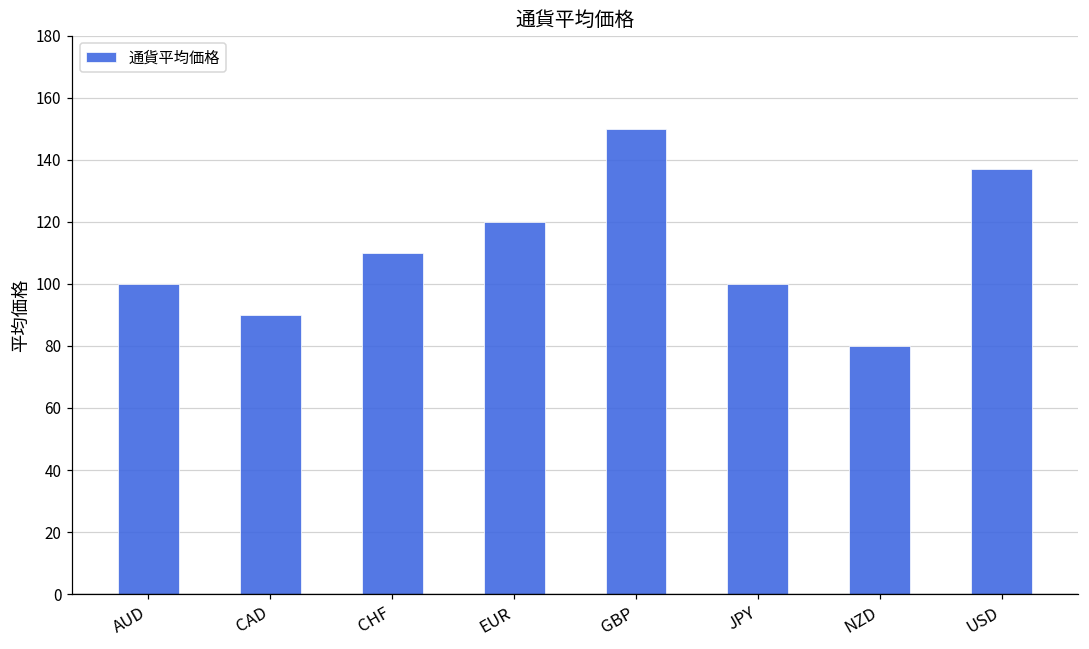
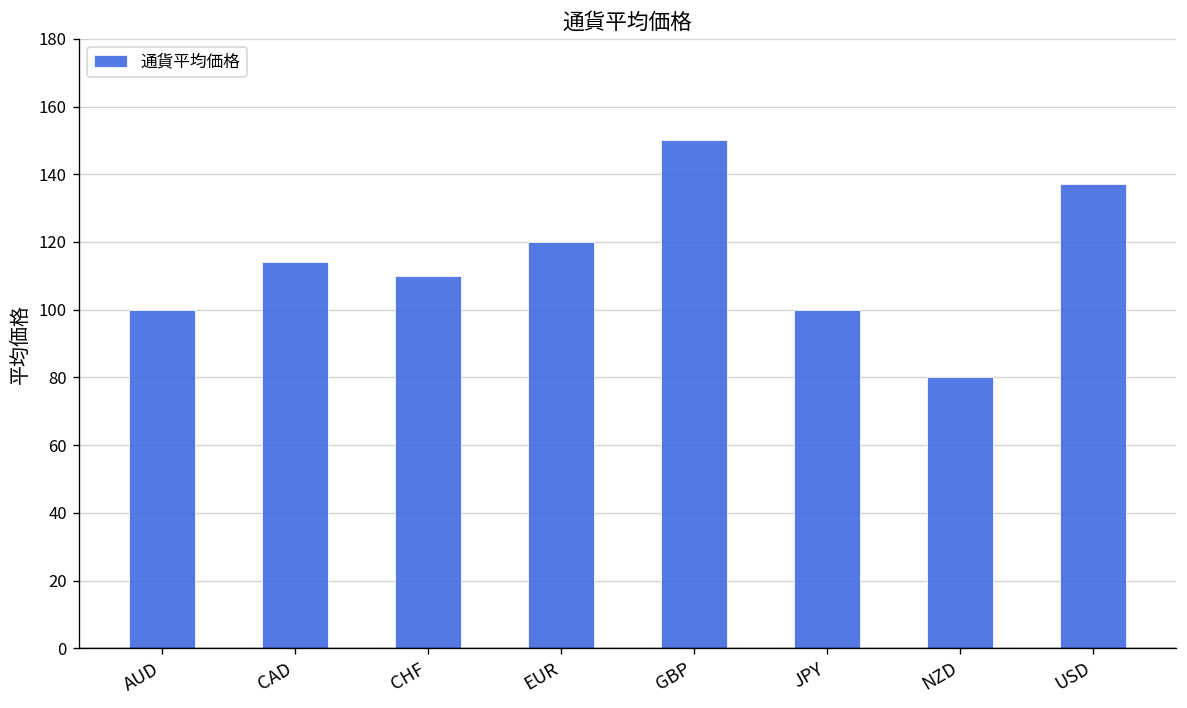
  {
    "AUD": 100,
-   "CAD": 90,
+   "CAD": 114,
    "CHF": 110,
    "EUR": 120,
    "GBP": 150,
    "JPY": 100,
    "NZD": 80,
    "USD": 137
  }
